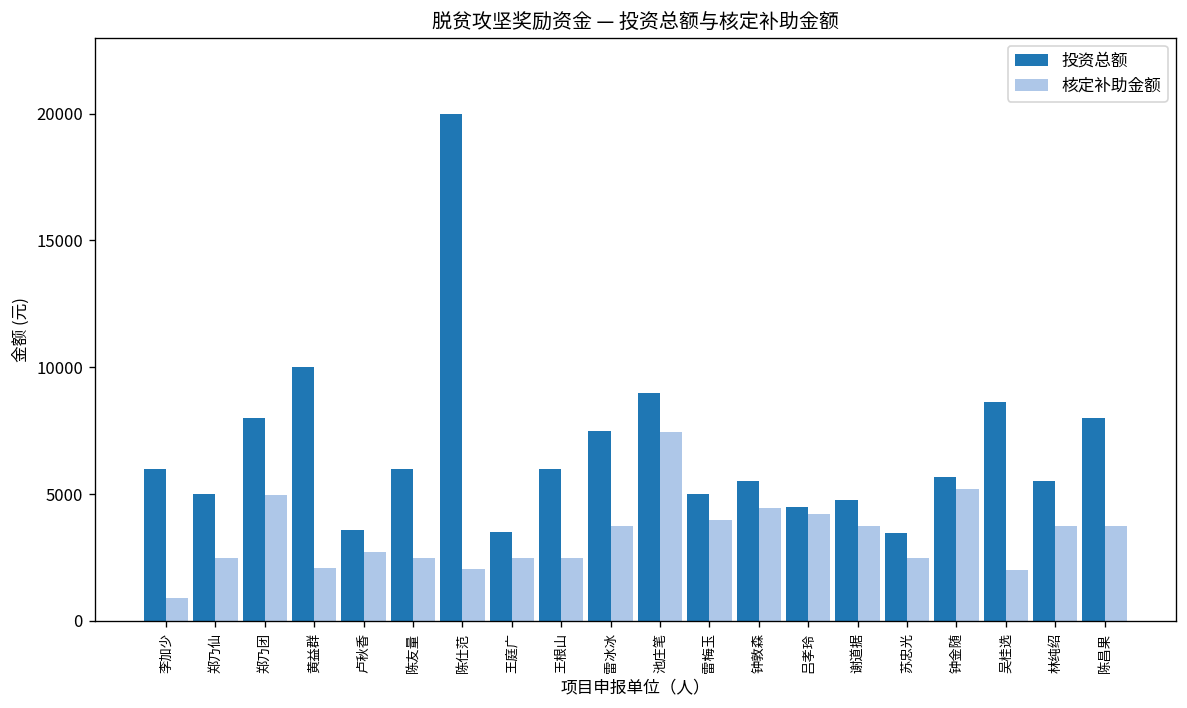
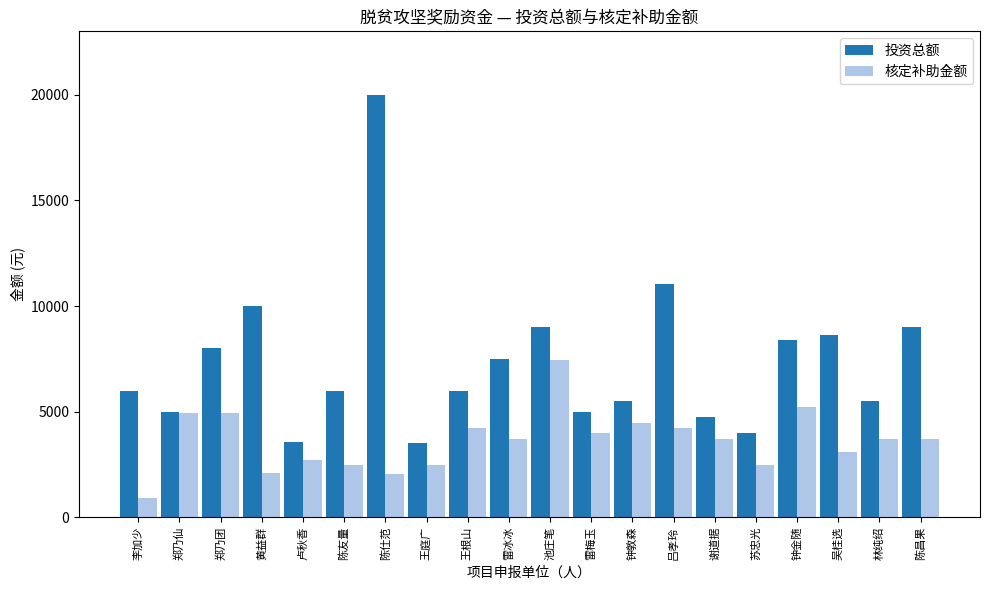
  {
    "投资总额": {
      "李加少": 6000,
      "郑乃仙": 5000,
      "郑乃团": 8000,
      "黄益群": 10000,
      "卢秋香": 3600,
      "陈友量": 6000,
      "陈仕范": 20000,
      "王庭广": 3500,
      "王根山": 6000,
      "雷冰冰": 7500,
      "池庄笔": 9000,
      "雷梅玉": 5000,
      "钟敦森": 5500,
-     "吕孝玲": 4500,
+     "吕孝玲": 11100,
      "谢道据": 4800,
-     "苏忠光": 3400,
-     "钟金随": 5700,
+     "苏忠光": 4000,
+     "钟金随": 8400,
      "吴桂选": 8600,
      "林纯绍": 5500,
-     "陈昌果": 8000
+     "陈昌果": 9000
    },
    "核定补助金额": {
      "李加少": 900,
-     "郑乃仙": 2500,
+     "郑乃仙": 5000,
      "郑乃团": 5000,
      "黄益群": 2100,
      "卢秋香": 2700,
      "陈友量": 2500,
      "陈仕范": 2000,
      "王庭广": 2500,
-     "王根山": 2500,
+     "王根山": 4200,
      "雷冰冰": 3700,
      "池庄笔": 7400,
      "雷梅玉": 4000,
      "钟敦森": 4500,
      "吕孝玲": 4200,
      "谢道据": 3700,
      "苏忠光": 2500,
      "钟金随": 5200,
-     "吴桂选": 2000,
+     "吴桂选": 3100,
      "林纯绍": 3700,
      "陈昌果": 3700
    }
  }
